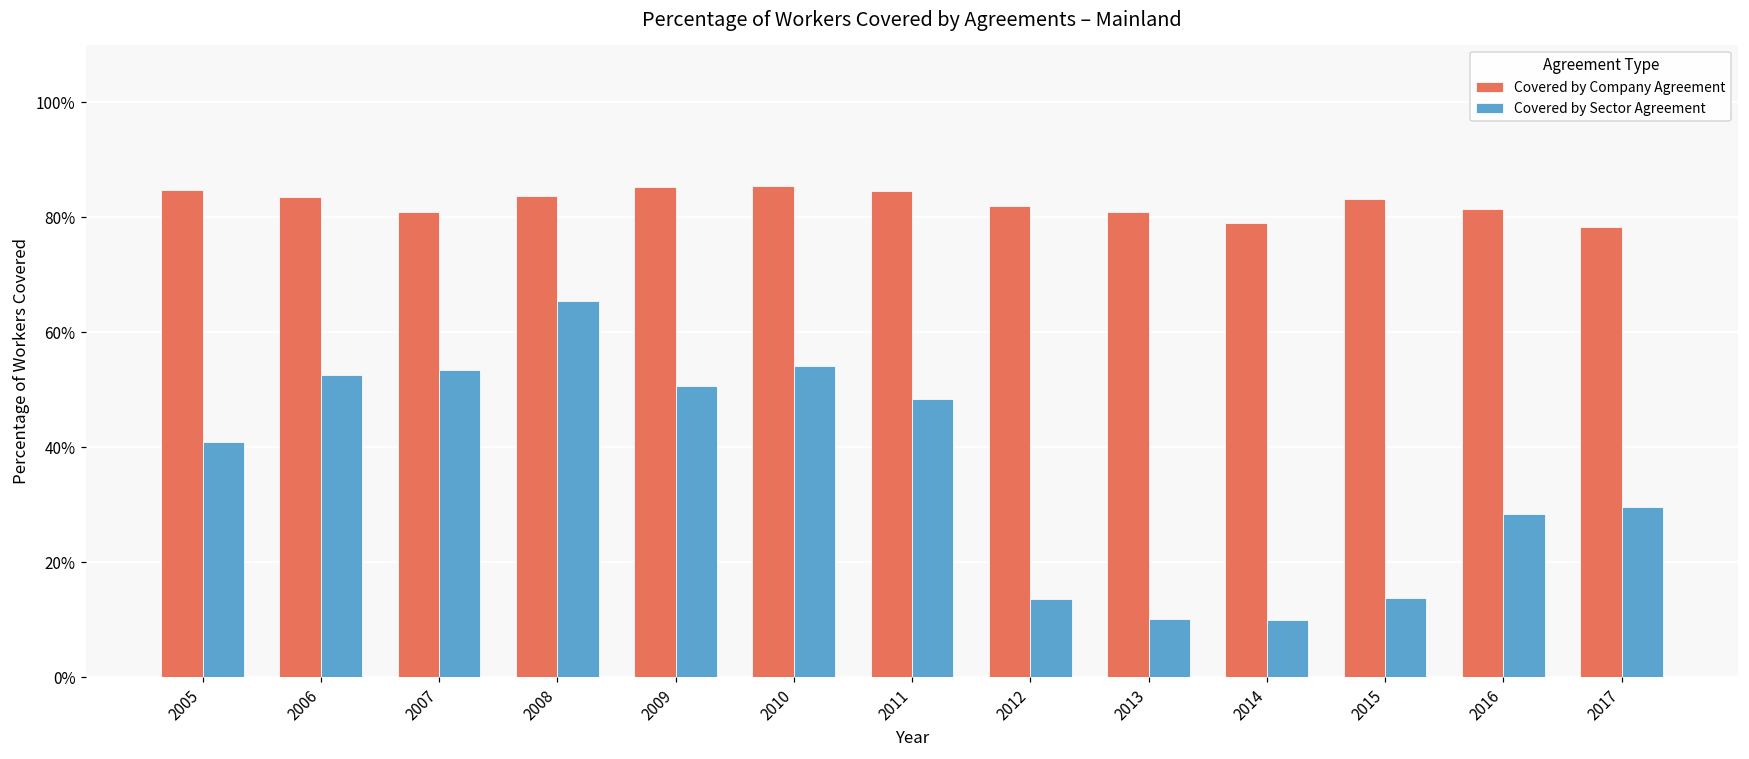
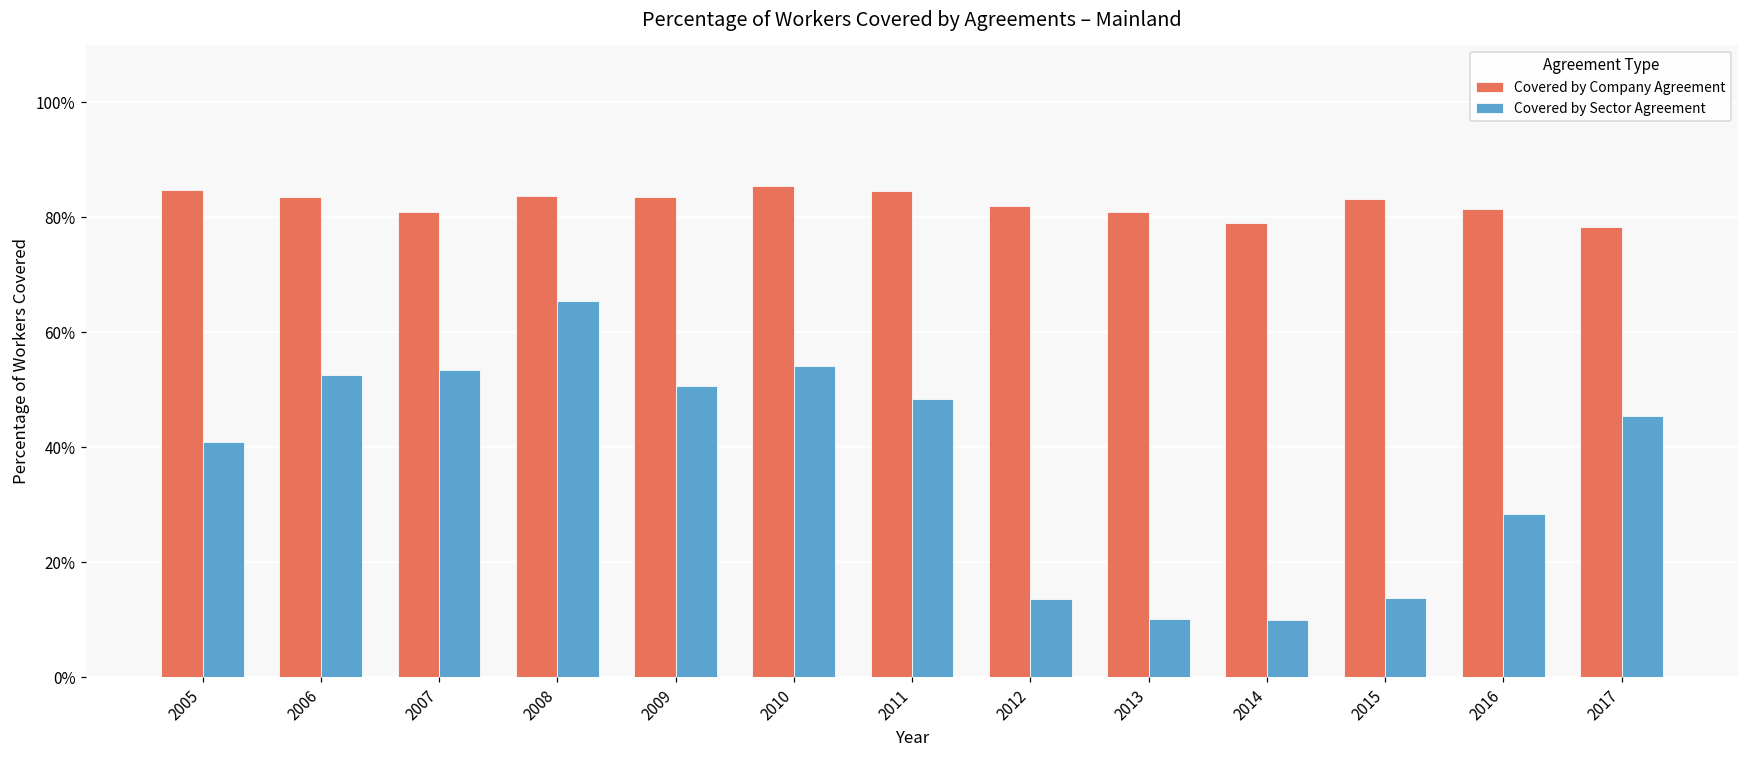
  {
    "Covered by Company Agreement": {
      "2005": "85%",
      "2006": "84%",
      "2007": "81%",
      "2008": "84%",
-     "2009": "85%",
+     "2009": "83%",
      "2010": "85%",
      "2011": "85%",
      "2012": "82%",
      "2013": "81%",
      "2014": "79%",
      "2015": "83%",
      "2016": "81%",
      "2017": "78%"
    },
    "Covered by Sector Agreement": {
      "2005": "41%",
      "2006": "53%",
      "2007": "53%",
      "2008": "65%",
      "2009": "51%",
      "2010": "54%",
      "2011": "48%",
      "2012": "14%",
      "2013": "10%",
      "2014": "10%",
      "2015": "14%",
      "2016": "28%",
-     "2017": "30%"
+     "2017": "45%"
    }
  }
